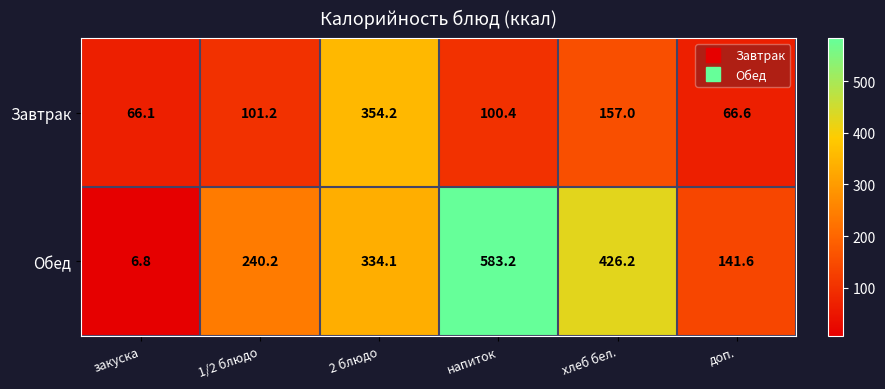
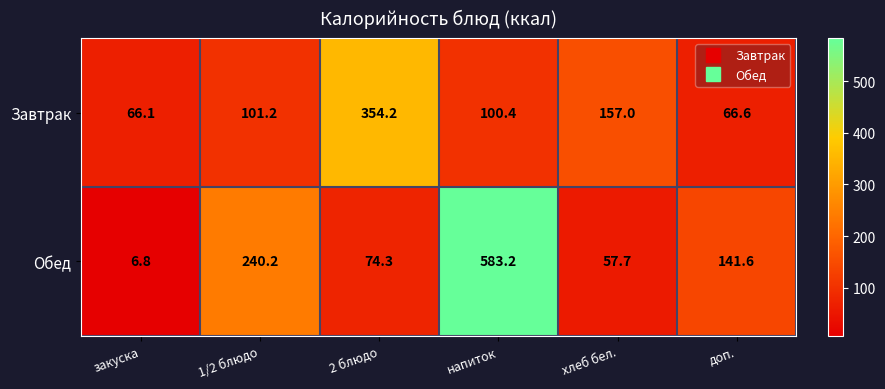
  {
    "Завтрак": {
      "закуска": 66.1,
      "1/2 блюдо": 101.2,
      "2 блюдо": 354.2,
      "напиток": 100.4,
      "хлеб бел.": 157.0,
      "доп.": 66.6
    },
    "Обед": {
      "закуска": 6.8,
      "1/2 блюдо": 240.2,
-     "2 блюдо": 334.1,
+     "2 блюдо": 74.3,
      "напиток": 583.2,
-     "хлеб бел.": 426.2,
+     "хлеб бел.": 57.7,
      "доп.": 141.6
    }
  }
